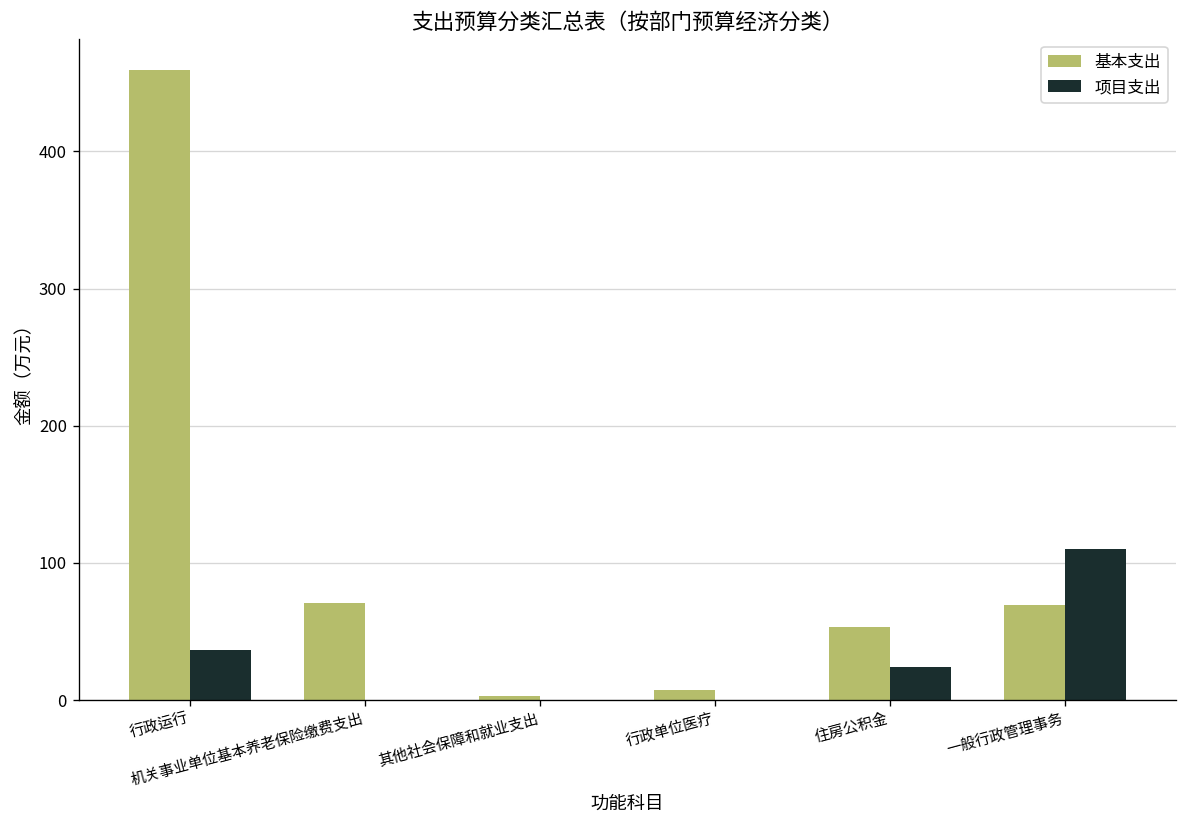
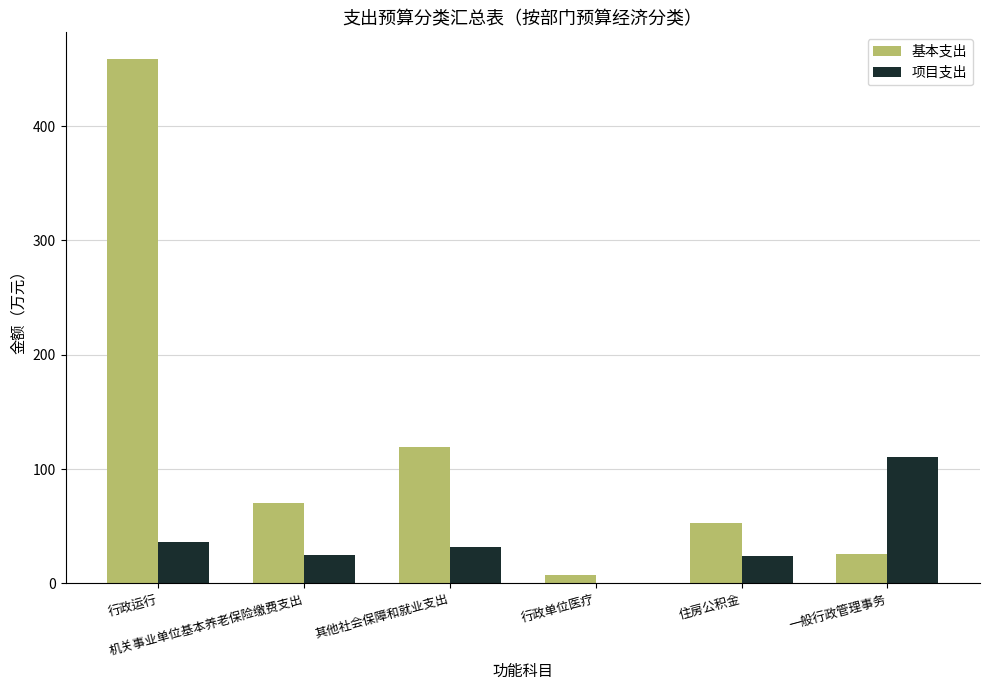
  {
    "基本支出": {
      "行政运行": 459,
      "机关事业单位基本养老保险缴费支出": 71,
-     "其他社会保障和就业支出": 3,
+     "其他社会保障和就业支出": 119,
      "行政单位医疗": 7,
      "住房公积金": 53,
-     "一般行政管理事务": 69
+     "一般行政管理事务": 26
    },
    "项目支出": {
      "行政运行": 37,
-     "机关事业单位基本养老保险缴费支出": 0,
-     "其他社会保障和就业支出": 0,
+     "机关事业单位基本养老保险缴费支出": 25,
+     "其他社会保障和就业支出": 32,
      "行政单位医疗": 0,
      "住房公积金": 24,
      "一般行政管理事务": 110
    }
  }
